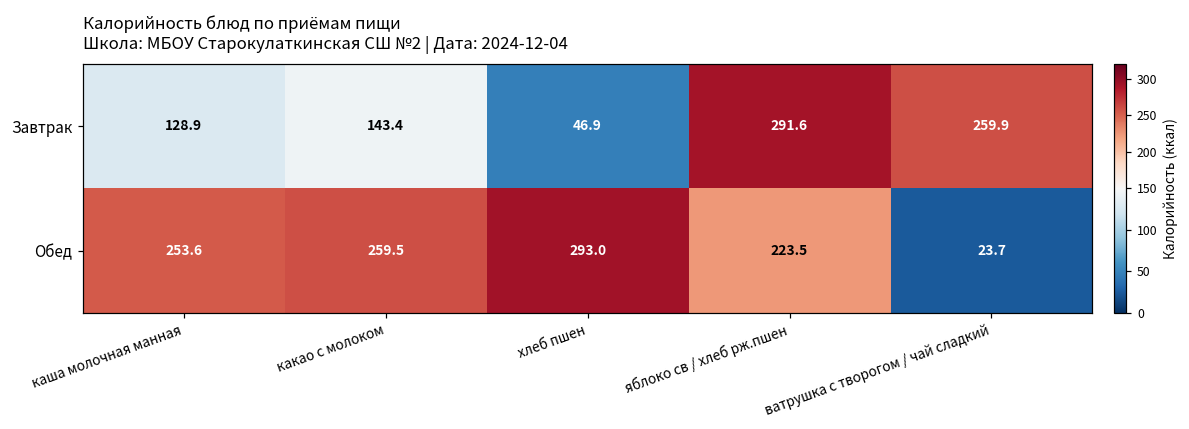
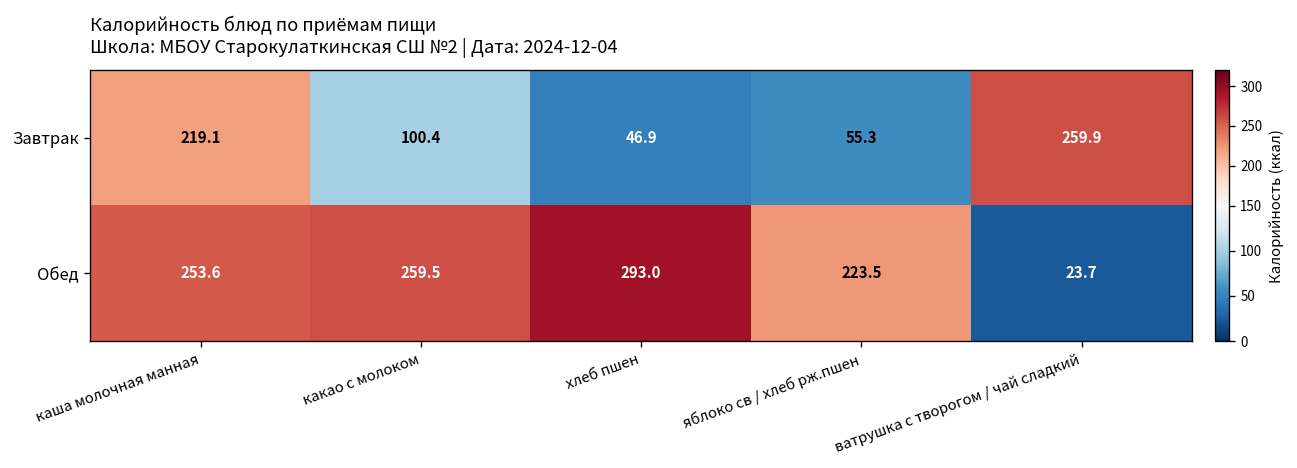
  {
    "Завтрак": {
-     "каша молочная манная": 128.9,
-     "какао с молоком": 143.4,
+     "каша молочная манная": 219.1,
+     "какао с молоком": 100.4,
      "хлеб пшен": 46.9,
-     "яблоко св / хлеб рж.пшен": 291.6,
+     "яблоко св / хлеб рж.пшен": 55.3,
      "ватрушка с творогом / чай сладкий": 259.9
    },
    "Обед": {
      "каша молочная манная": 253.6,
      "какао с молоком": 259.5,
      "хлеб пшен": 293.0,
      "яблоко св / хлеб рж.пшен": 223.5,
      "ватрушка с творогом / чай сладкий": 23.7
    }
  }
